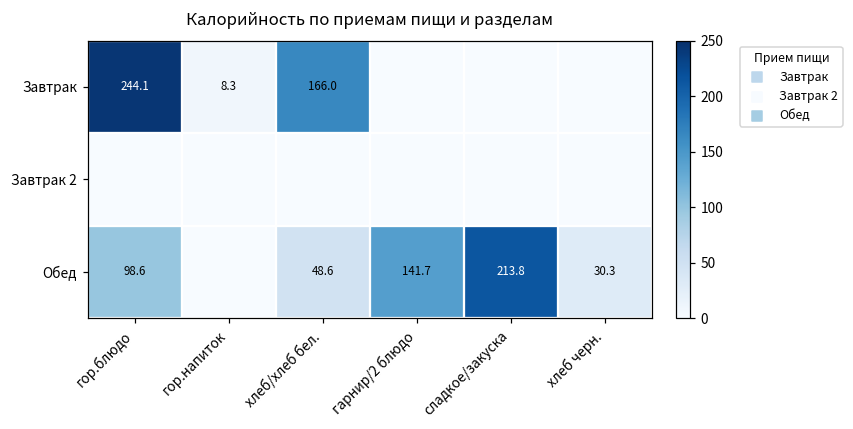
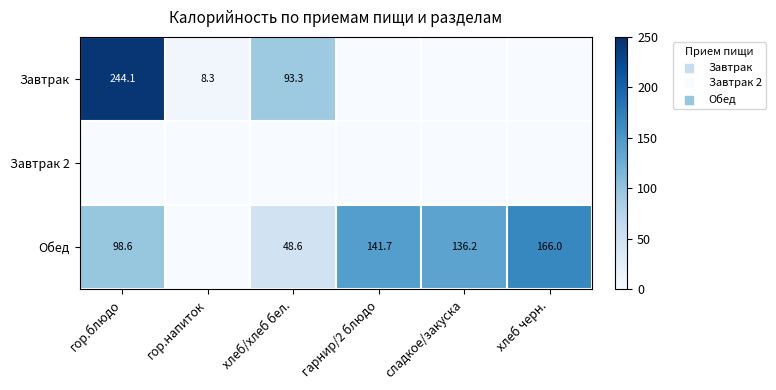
  {
    "Завтрак": {
      "гор.блюдо": 244.1,
      "гор.напиток": 8.3,
-     "хлеб/хлеб бел.": 166.0
+     "хлеб/хлеб бел.": 93.3
    },
    "Обед": {
      "гор.блюдо": 98.6,
      "хлеб/хлеб бел.": 48.6,
      "гарнир/2 блюдо": 141.7,
-     "сладкое/закуска": 213.8,
-     "хлеб черн.": 30.3
+     "сладкое/закуска": 136.2,
+     "хлеб черн.": 166.0
    }
  }
